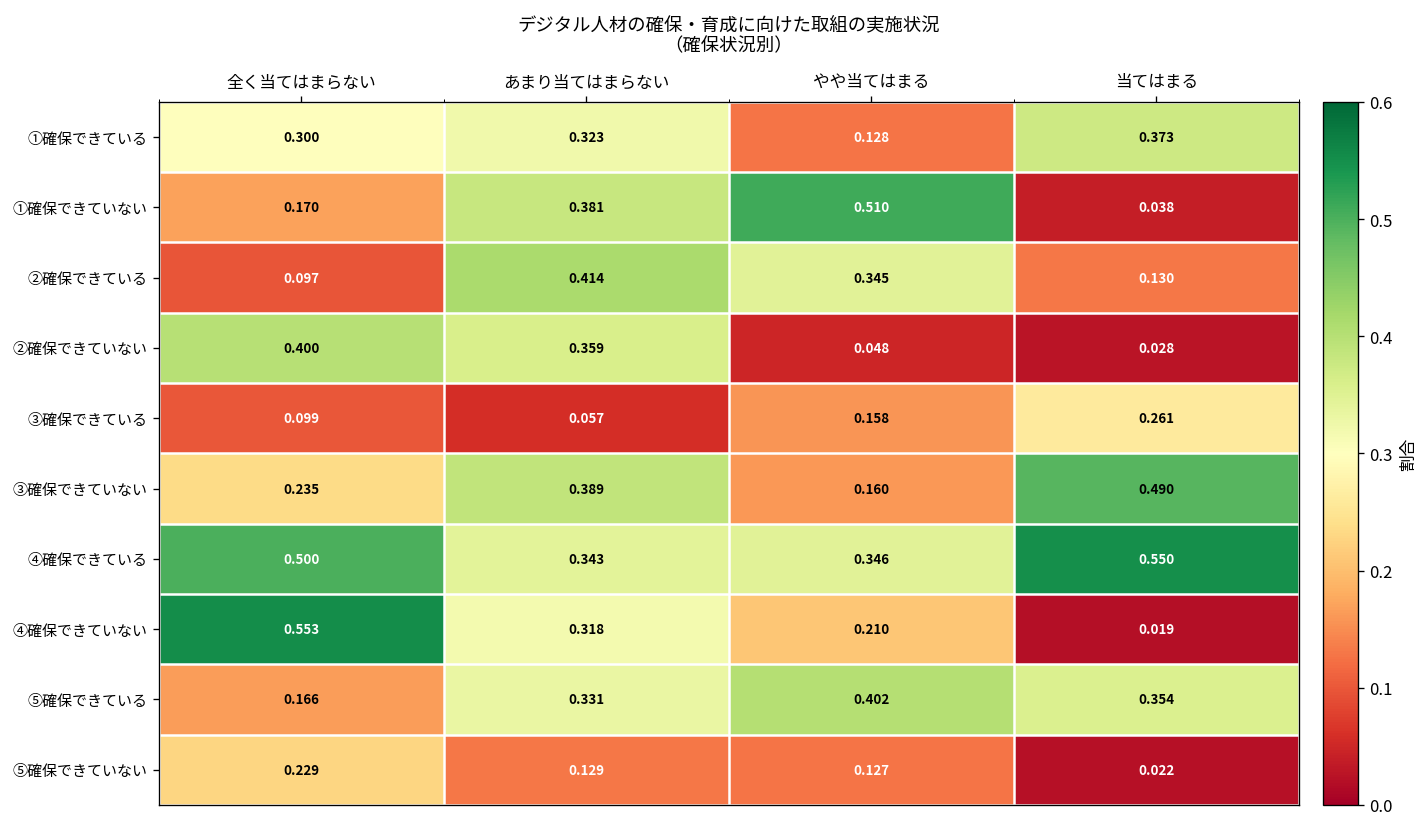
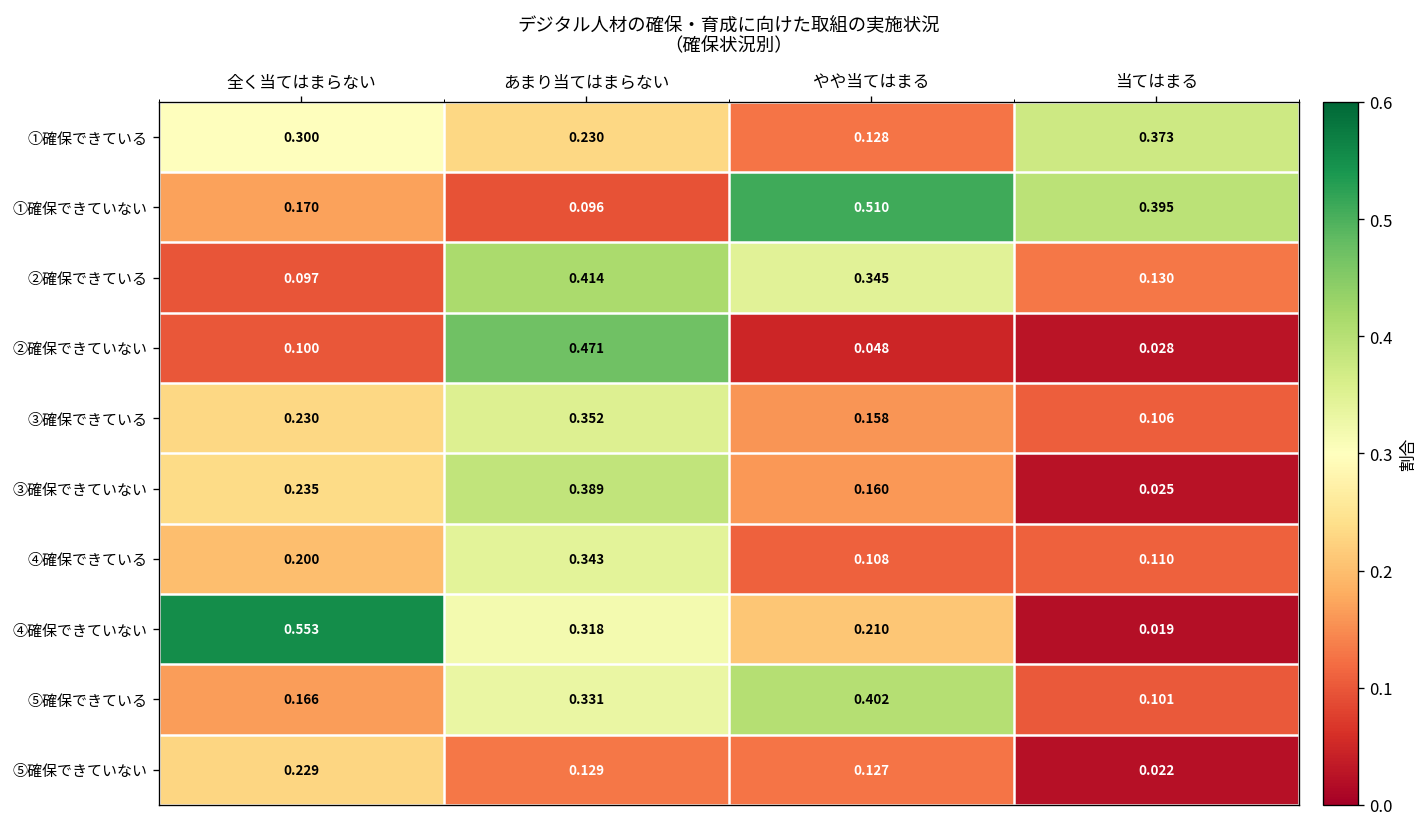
  {
    "①確保できている": {
      "全く当てはまらない": 0.300,
-     "あまり当てはまらない": 0.323,
+     "あまり当てはまらない": 0.230,
      "やや当てはまる": 0.128,
      "当てはまる": 0.373
    },
    "①確保できていない": {
      "全く当てはまらない": 0.170,
-     "あまり当てはまらない": 0.381,
+     "あまり当てはまらない": 0.096,
      "やや当てはまる": 0.510,
-     "当てはまる": 0.038
+     "当てはまる": 0.395
    },
    "②確保できている": {
      "全く当てはまらない": 0.097,
      "あまり当てはまらない": 0.414,
      "やや当てはまる": 0.345,
      "当てはまる": 0.130
    },
    "②確保できていない": {
-     "全く当てはまらない": 0.400,
-     "あまり当てはまらない": 0.359,
+     "全く当てはまらない": 0.100,
+     "あまり当てはまらない": 0.471,
      "やや当てはまる": 0.048,
      "当てはまる": 0.028
    },
    "③確保できている": {
-     "全く当てはまらない": 0.099,
-     "あまり当てはまらない": 0.057,
+     "全く当てはまらない": 0.230,
+     "あまり当てはまらない": 0.352,
      "やや当てはまる": 0.158,
-     "当てはまる": 0.261
+     "当てはまる": 0.106
    },
    "③確保できていない": {
      "全く当てはまらない": 0.235,
      "あまり当てはまらない": 0.389,
      "やや当てはまる": 0.160,
-     "当てはまる": 0.490
+     "当てはまる": 0.025
    },
    "④確保できている": {
-     "全く当てはまらない": 0.500,
+     "全く当てはまらない": 0.200,
      "あまり当てはまらない": 0.343,
-     "やや当てはまる": 0.346,
-     "当てはまる": 0.550
+     "やや当てはまる": 0.108,
+     "当てはまる": 0.110
    },
    "④確保できていない": {
      "全く当てはまらない": 0.553,
      "あまり当てはまらない": 0.318,
      "やや当てはまる": 0.210,
      "当てはまる": 0.019
    },
    "⑤確保できている": {
      "全く当てはまらない": 0.166,
      "あまり当てはまらない": 0.331,
      "やや当てはまる": 0.402,
-     "当てはまる": 0.354
+     "当てはまる": 0.101
    },
    "⑤確保できていない": {
      "全く当てはまらない": 0.229,
      "あまり当てはまらない": 0.129,
      "やや当てはまる": 0.127,
      "当てはまる": 0.022
    }
  }
